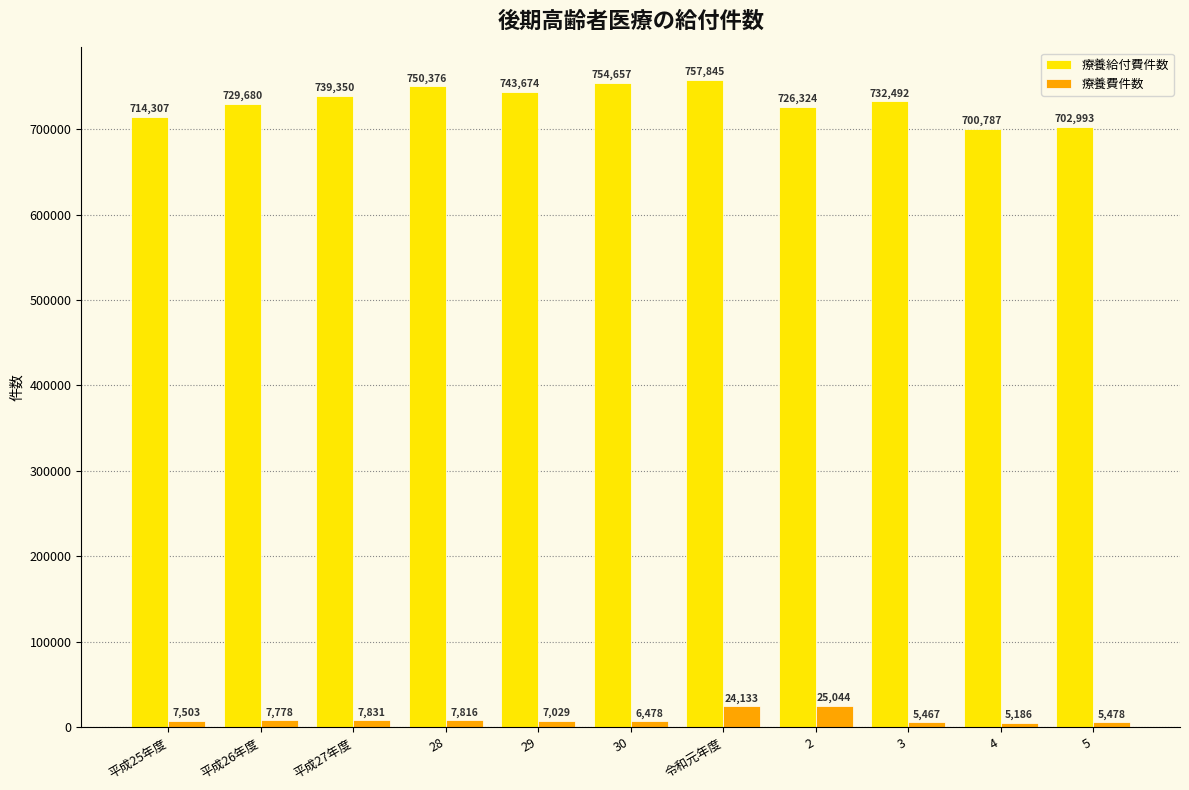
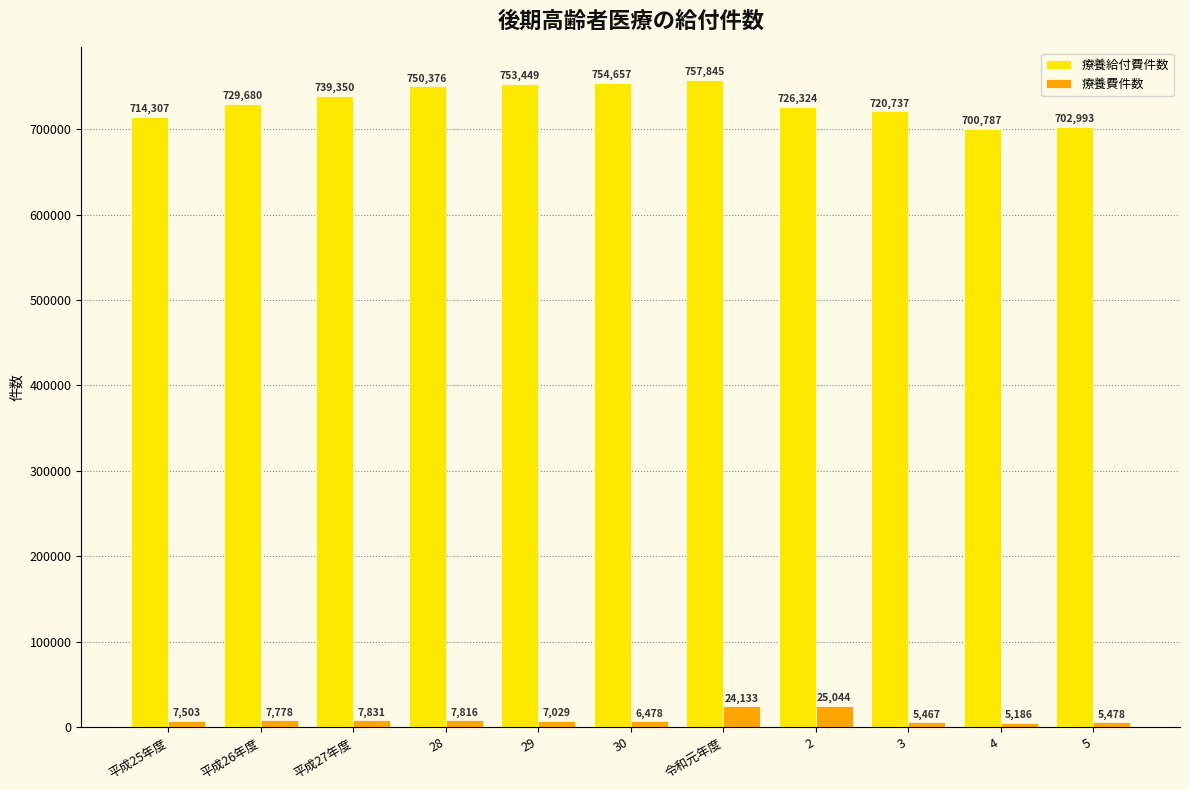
  {
    "療養給付費件数": {
      "平成25年度": "714,307",
      "平成26年度": "729,680",
      "平成27年度": "739,350",
      "28": "750,376",
-     "29": "743,674",
+     "29": "753,449",
      "30": "754,657",
      "令和元年度": "757,845",
      "2": "726,324",
-     "3": "732,492",
+     "3": "720,737",
      "4": "700,787",
      "5": "702,993"
    },
    "療養費件数": {
      "平成25年度": "7,503",
      "平成26年度": "7,778",
      "平成27年度": "7,831",
      "28": "7,816",
      "29": "7,029",
      "30": "6,478",
      "令和元年度": "24,133",
      "2": "25,044",
      "3": "5,467",
      "4": "5,186",
      "5": "5,478"
    }
  }
